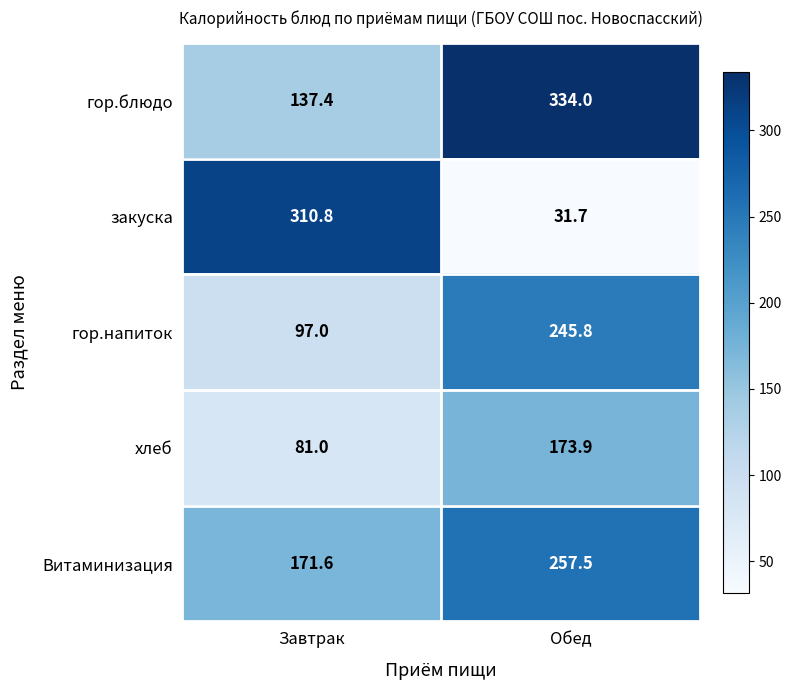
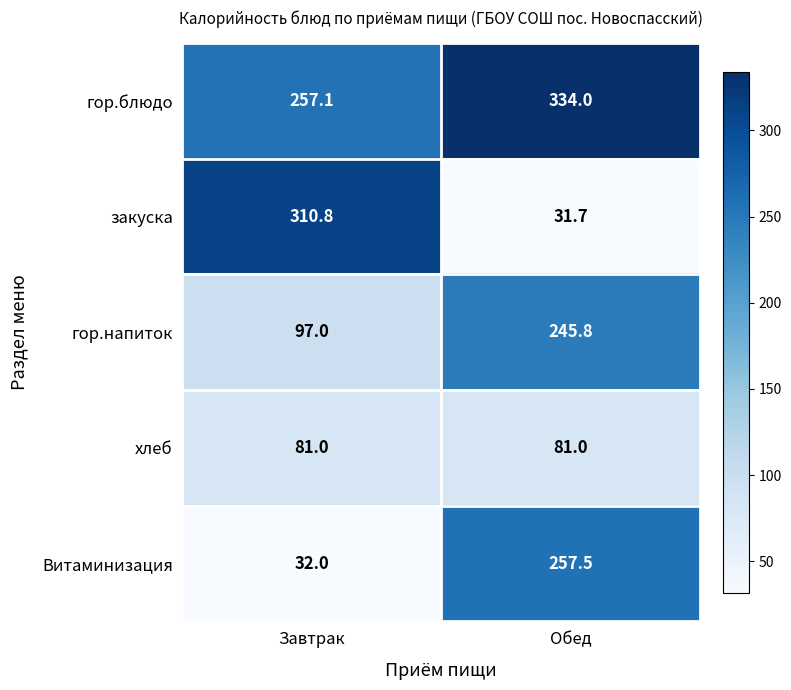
  {
    "гор.блюдо": {
-     "Завтрак": 137.4,
+     "Завтрак": 257.1,
      "Обед": 334.0
    },
    "закуска": {
      "Завтрак": 310.8,
      "Обед": 31.7
    },
    "гор.напиток": {
      "Завтрак": 97.0,
      "Обед": 245.8
    },
    "хлеб": {
      "Завтрак": 81.0,
-     "Обед": 173.9
+     "Обед": 81.0
    },
    "Витаминизация": {
-     "Завтрак": 171.6,
+     "Завтрак": 32.0,
      "Обед": 257.5
    }
  }
